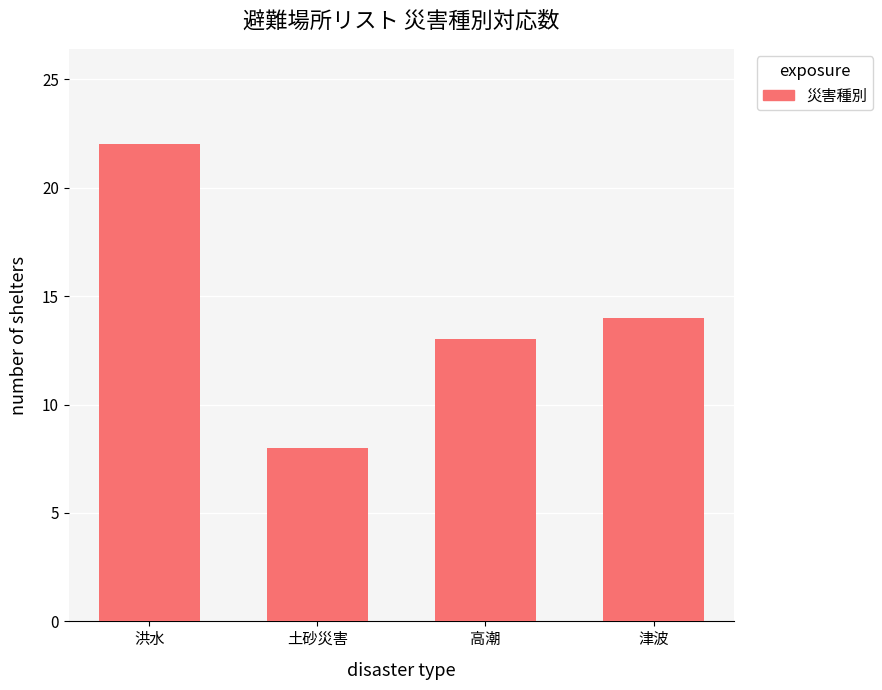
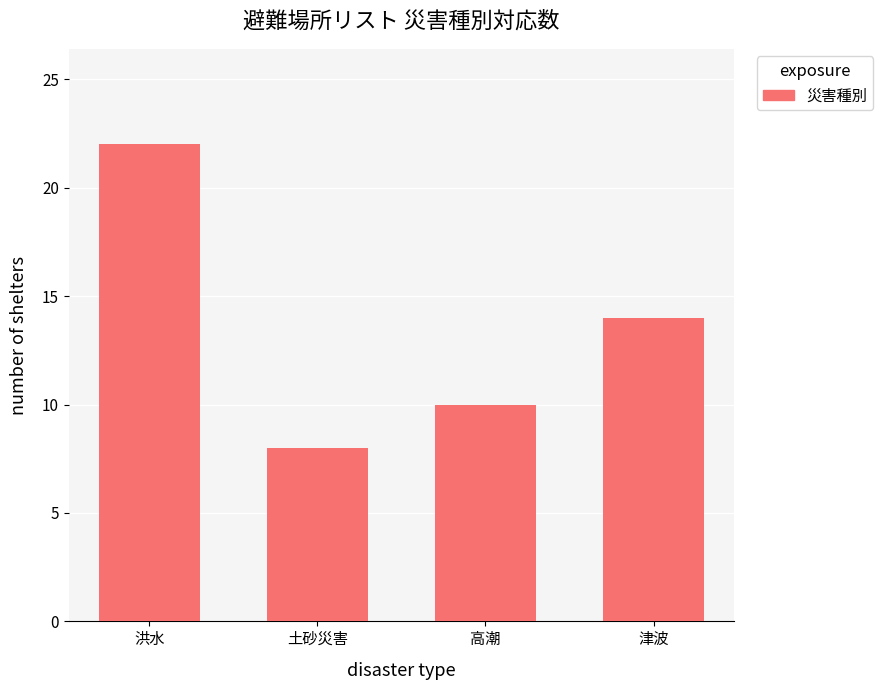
  {
    "洪水": 22,
    "土砂災害": 8,
-   "高潮": 13,
+   "高潮": 10,
    "津波": 14
  }
